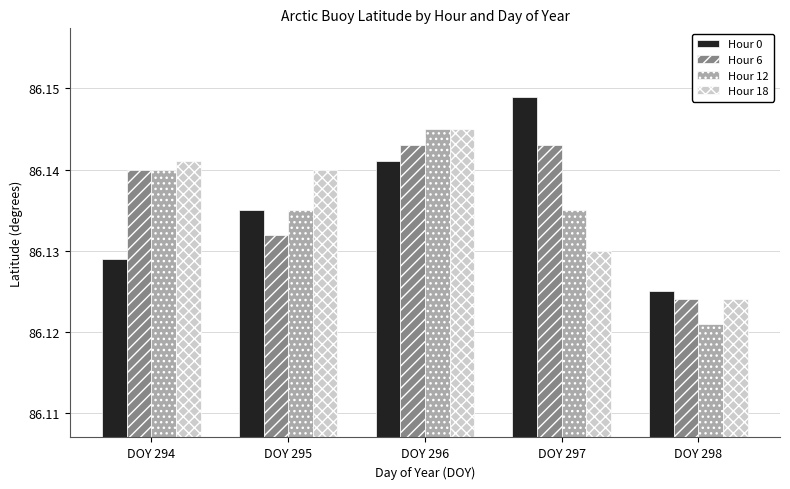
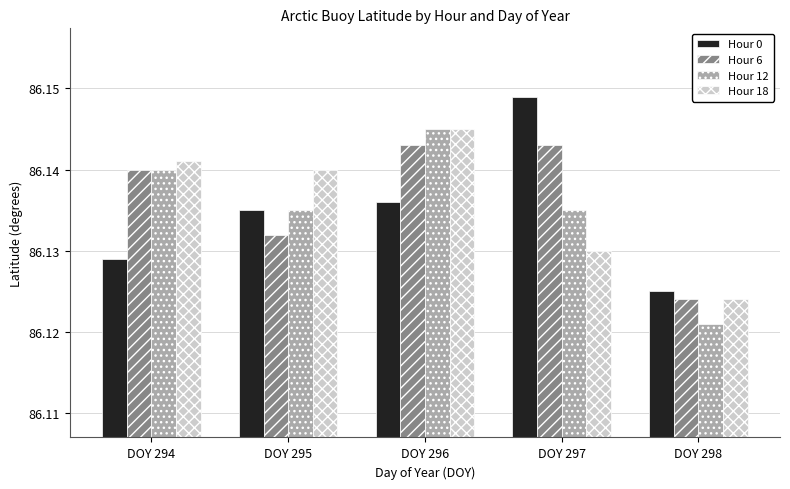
  {
    "Hour 0": {
      "DOY 294": 86.129,
      "DOY 295": 86.135,
-     "DOY 296": 86.141,
+     "DOY 296": 86.136,
      "DOY 297": 86.149,
      "DOY 298": 86.125
    }
  }
